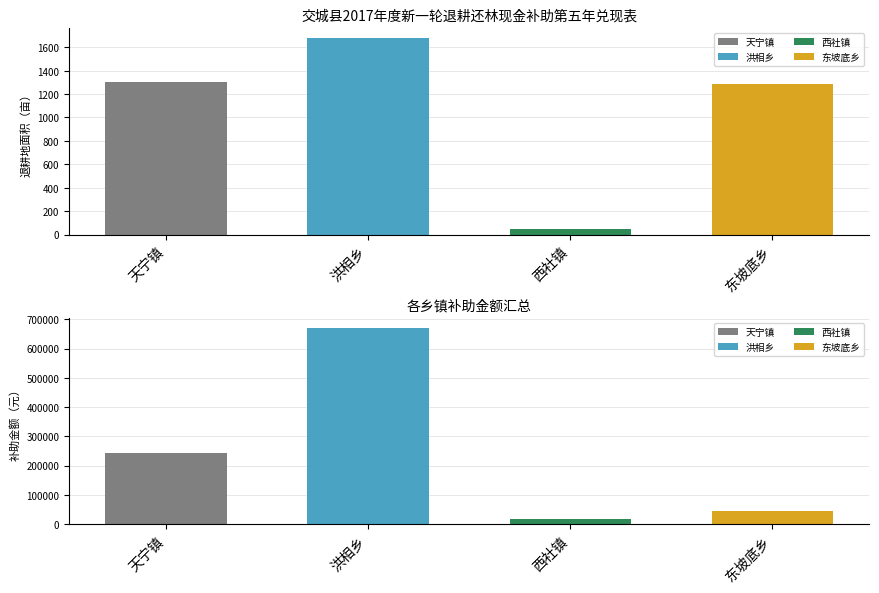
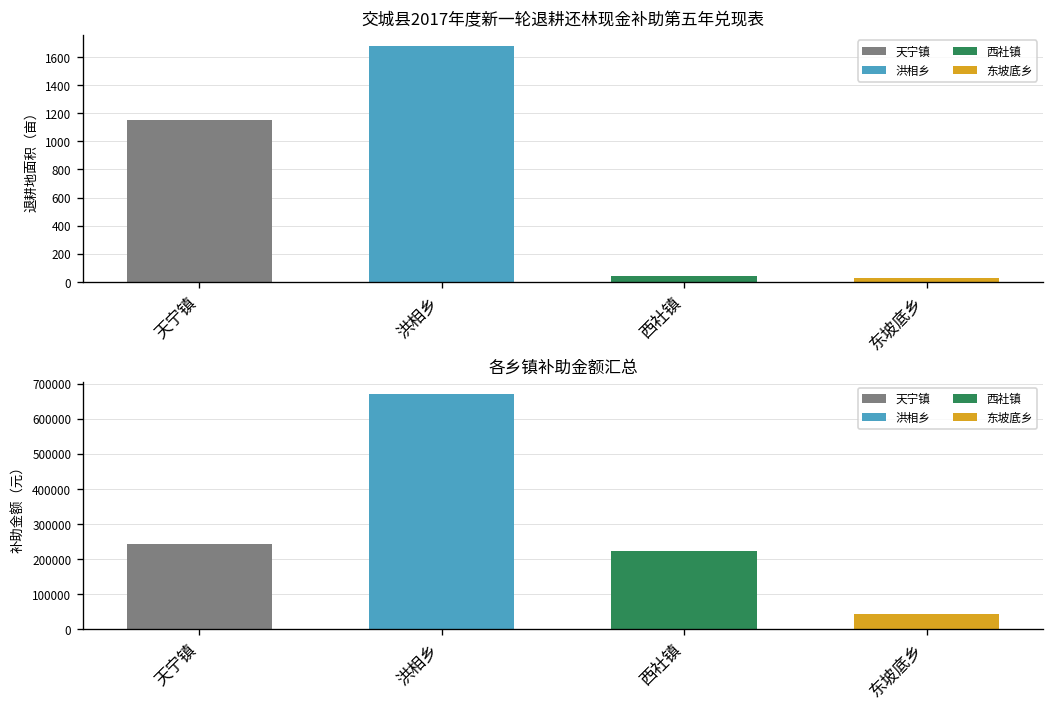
  {
    "交城县2017年度新一轮退耕还林现金补助第五年兑现表": {
-     "天宁镇": 1300,
+     "天宁镇": 1150,
      "洪相乡": 1680,
      "西社镇": 40,
-     "东坡底乡": 1290
+     "东坡底乡": 20
    },
    "各乡镇补助金额汇总": {
      "天宁镇": 240000,
      "洪相乡": 670000,
-     "西社镇": 20000,
+     "西社镇": 220000,
      "东坡底乡": 40000
    }
  }
